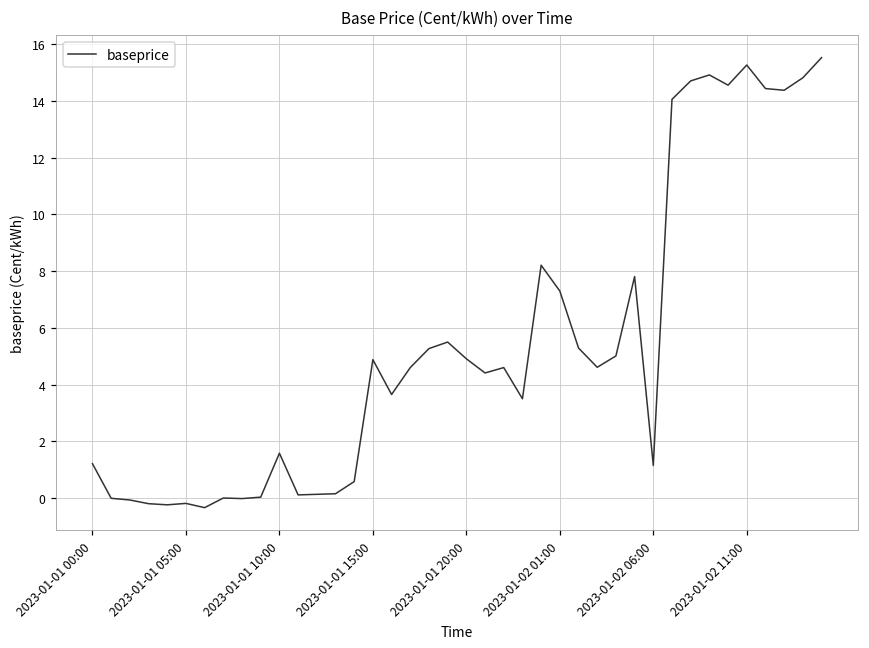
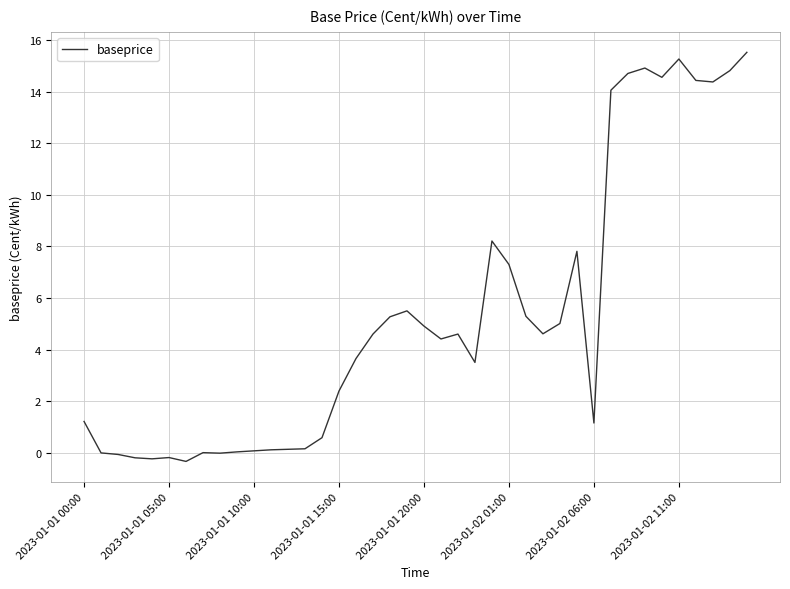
  {
    "2023-01-01 00:00": 1.2,
    "2023-01-01 05:00": -0.2,
-   "2023-01-01 10:00": 1.6,
-   "2023-01-01 15:00": 4.9,
+   "2023-01-01 10:00": 0.1,
+   "2023-01-01 15:00": 2.4,
    "2023-01-01 20:00": 4.9,
    "2023-01-02 01:00": 7.3,
    "2023-01-02 06:00": 1.2,
    "2023-01-02 11:00": 15.3
  }
